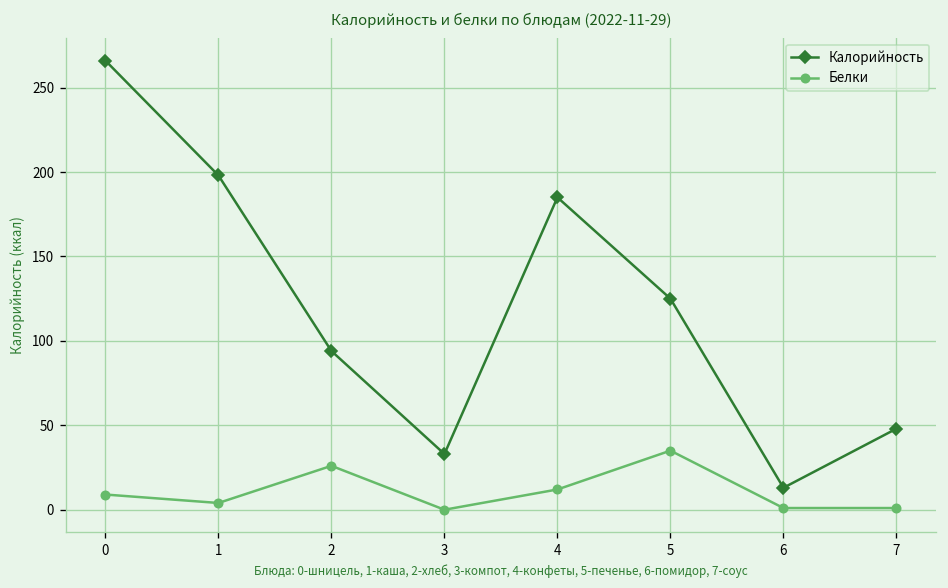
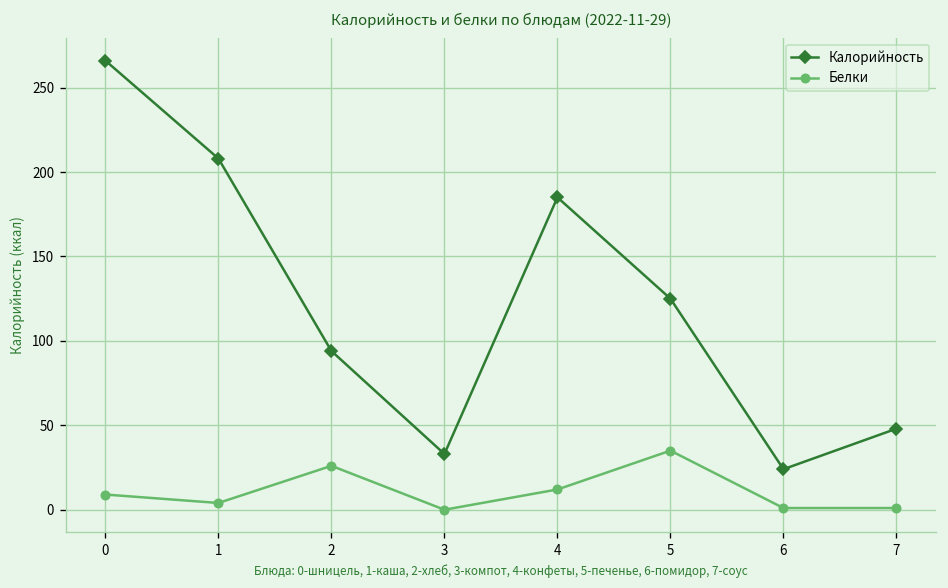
  {
    "Калорийность": {
      "0": 266,
-     "1": 198,
+     "1": 208,
      "2": 94,
      "3": 33,
      "4": 185,
      "5": 125,
-     "6": 13,
+     "6": 24,
      "7": 48
    },
    "Белки": {
      "0": 9,
      "1": 4,
      "2": 26,
      "3": 0,
      "4": 12,
      "5": 35,
      "6": 1,
      "7": 1
    }
  }
